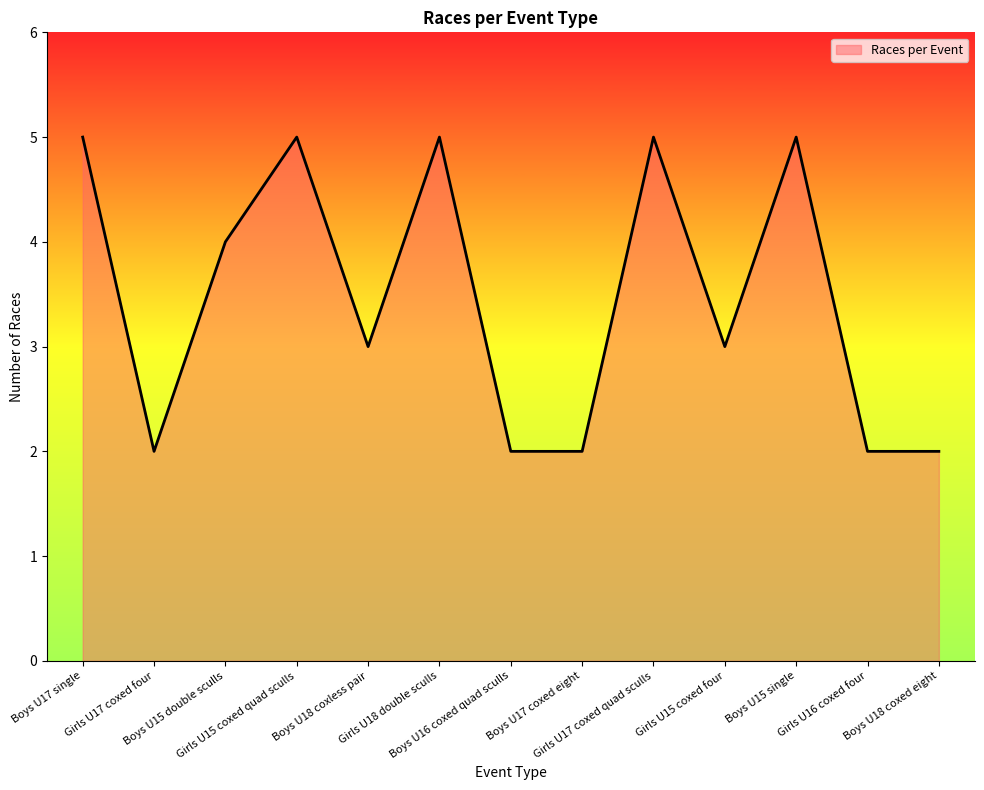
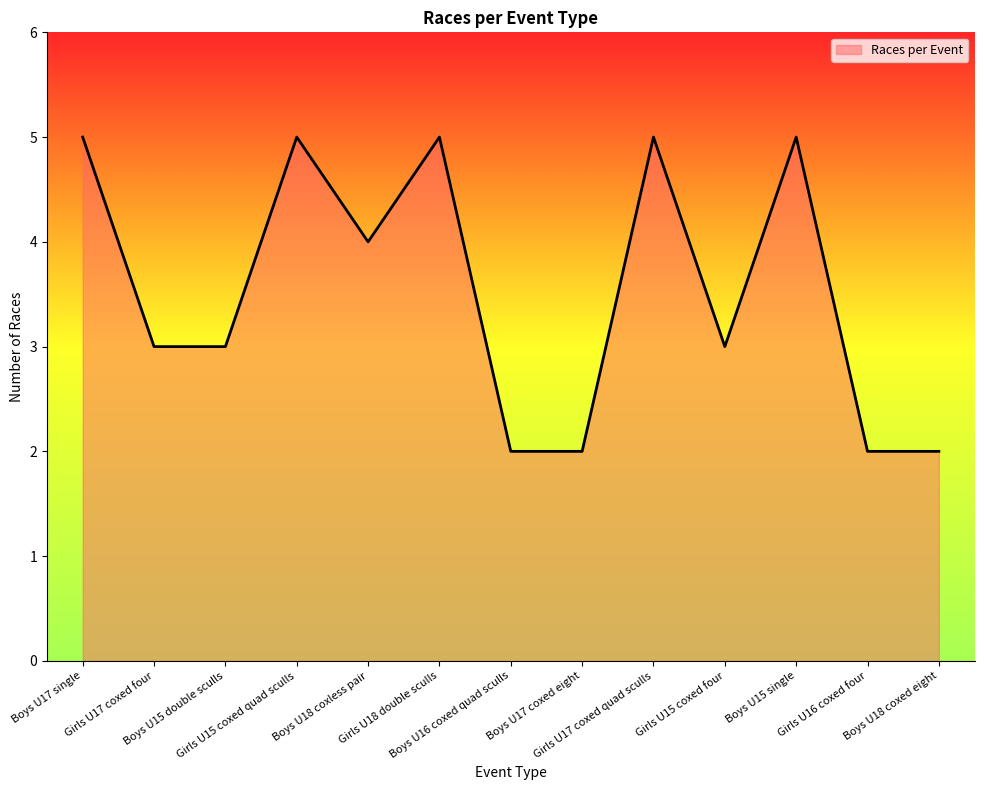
  {
    "Boys U17 single": 5,
-   "Girls U17 coxed four": 2,
-   "Boys U15 double sculls": 4,
+   "Girls U17 coxed four": 3,
+   "Boys U15 double sculls": 3,
    "Girls U15 coxed quad sculls": 5,
-   "Boys U18 coxless pair": 3,
+   "Boys U18 coxless pair": 4,
    "Girls U18 double sculls": 5,
    "Boys U16 coxed quad sculls": 2,
    "Boys U17 coxed eight": 2,
    "Girls U17 coxed quad sculls": 5,
    "Girls U15 coxed four": 3,
    "Boys U15 single": 5,
    "Girls U16 coxed four": 2,
    "Boys U18 coxed eight": 2
  }
